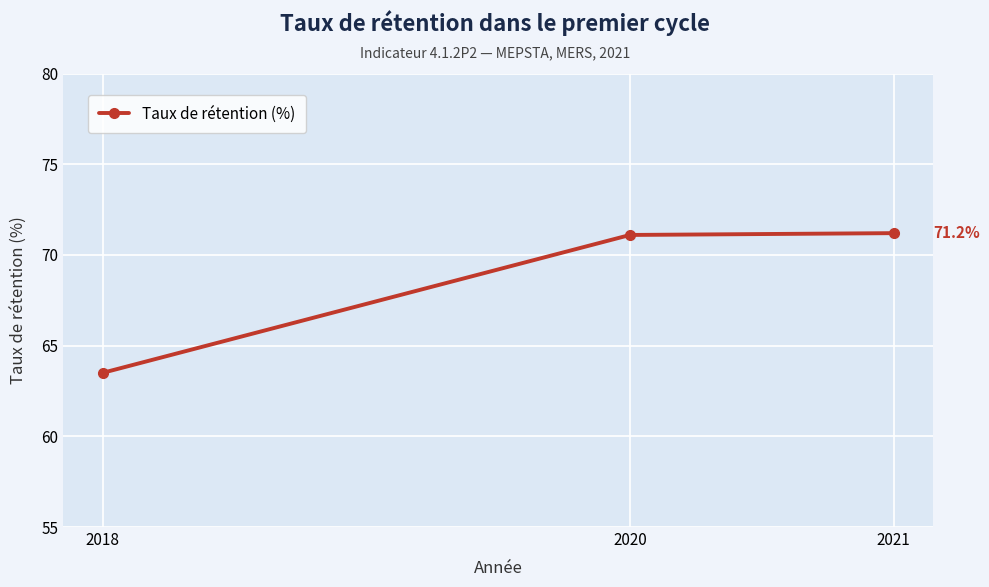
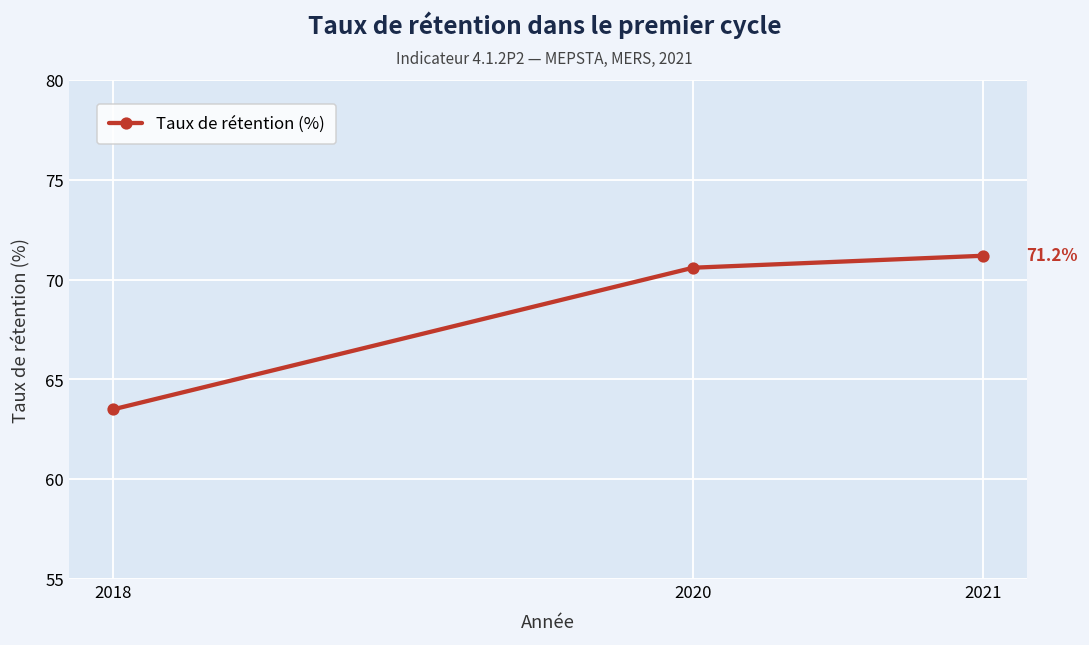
  {
    "2018": 63.5,
-   "2020": 71.1,
+   "2020": 70.6,
    "2021": 71.2
  }
